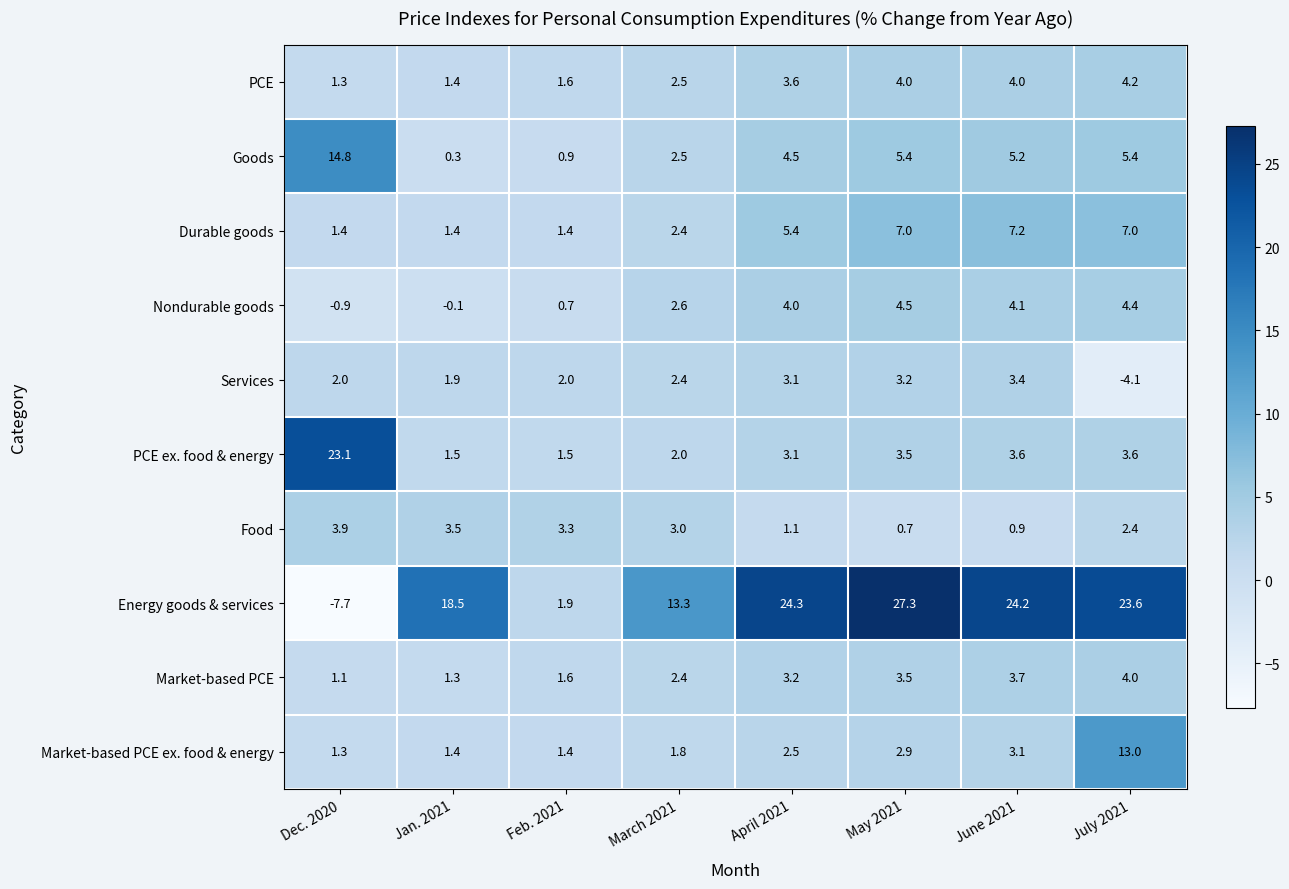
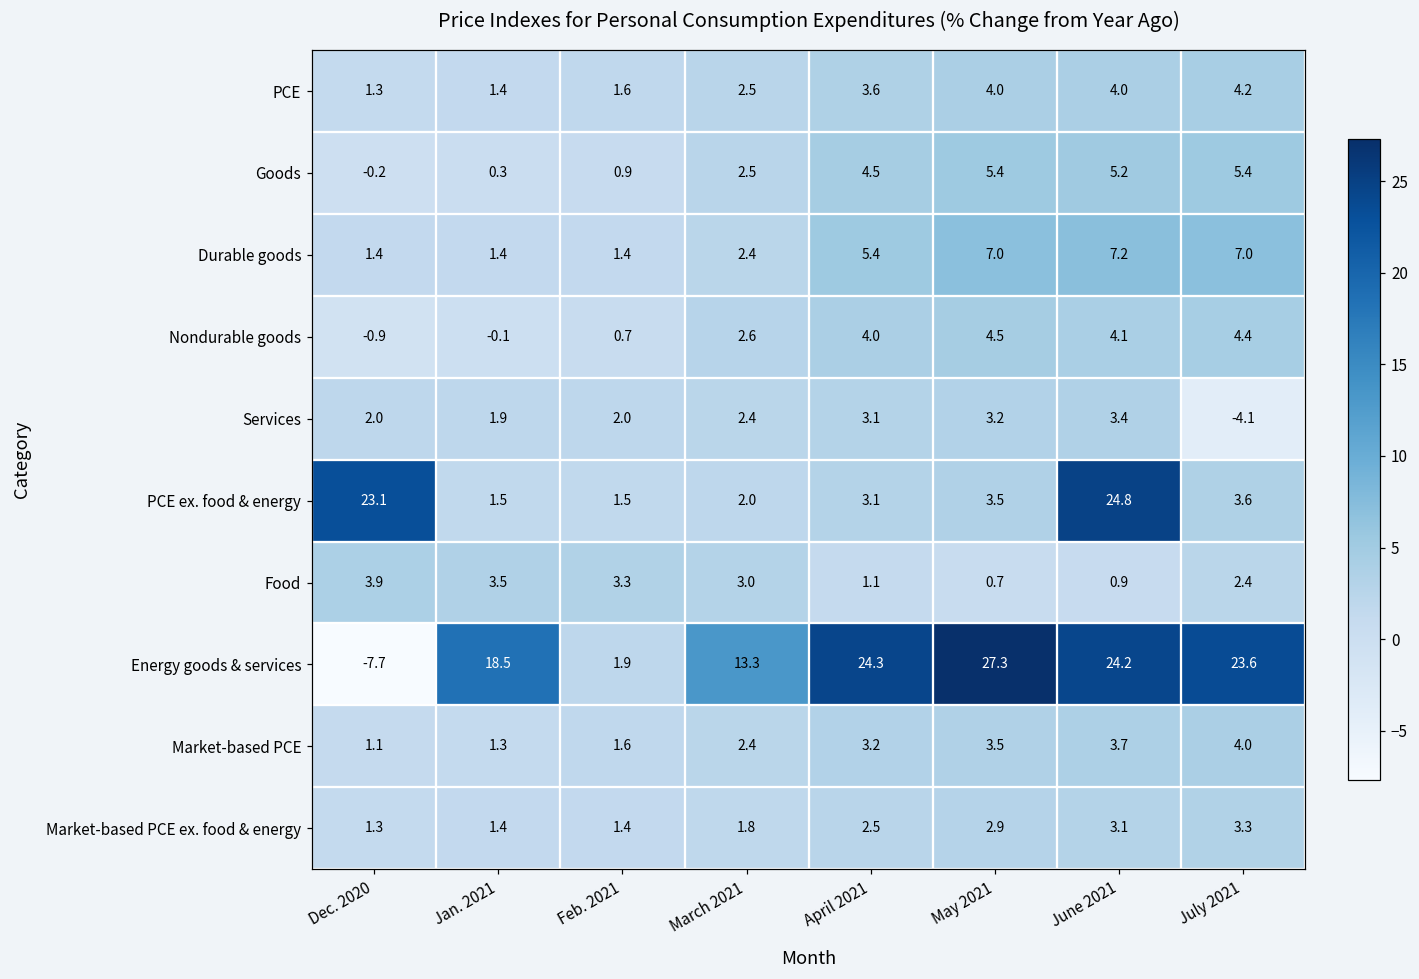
  {
    "PCE": {
      "Dec. 2020": 1.3,
      "Jan. 2021": 1.4,
      "Feb. 2021": 1.6,
      "March 2021": 2.5,
      "April 2021": 3.6,
      "May 2021": 4.0,
      "June 2021": 4.0,
      "July 2021": 4.2
    },
    "Goods": {
-     "Dec. 2020": 14.8,
+     "Dec. 2020": -0.2,
      "Jan. 2021": 0.3,
      "Feb. 2021": 0.9,
      "March 2021": 2.5,
      "April 2021": 4.5,
      "May 2021": 5.4,
      "June 2021": 5.2,
      "July 2021": 5.4
    },
    "Durable goods": {
      "Dec. 2020": 1.4,
      "Jan. 2021": 1.4,
      "Feb. 2021": 1.4,
      "March 2021": 2.4,
      "April 2021": 5.4,
      "May 2021": 7.0,
      "June 2021": 7.2,
      "July 2021": 7.0
    },
    "Nondurable goods": {
      "Dec. 2020": -0.9,
      "Jan. 2021": -0.1,
      "Feb. 2021": 0.7,
      "March 2021": 2.6,
      "April 2021": 4.0,
      "May 2021": 4.5,
      "June 2021": 4.1,
      "July 2021": 4.4
    },
    "Services": {
      "Dec. 2020": 2.0,
      "Jan. 2021": 1.9,
      "Feb. 2021": 2.0,
      "March 2021": 2.4,
      "April 2021": 3.1,
      "May 2021": 3.2,
      "June 2021": 3.4,
      "July 2021": -4.1
    },
    "PCE ex. food & energy": {
      "Dec. 2020": 23.1,
      "Jan. 2021": 1.5,
      "Feb. 2021": 1.5,
      "March 2021": 2.0,
      "April 2021": 3.1,
      "May 2021": 3.5,
-     "June 2021": 3.6,
+     "June 2021": 24.8,
      "July 2021": 3.6
    },
    "Food": {
      "Dec. 2020": 3.9,
      "Jan. 2021": 3.5,
      "Feb. 2021": 3.3,
      "March 2021": 3.0,
      "April 2021": 1.1,
      "May 2021": 0.7,
      "June 2021": 0.9,
      "July 2021": 2.4
    },
    "Energy goods & services": {
      "Dec. 2020": -7.7,
      "Jan. 2021": 18.5,
      "Feb. 2021": 1.9,
      "March 2021": 13.3,
      "April 2021": 24.3,
      "May 2021": 27.3,
      "June 2021": 24.2,
      "July 2021": 23.6
    },
    "Market-based PCE": {
      "Dec. 2020": 1.1,
      "Jan. 2021": 1.3,
      "Feb. 2021": 1.6,
      "March 2021": 2.4,
      "April 2021": 3.2,
      "May 2021": 3.5,
      "June 2021": 3.7,
      "July 2021": 4.0
    },
    "Market-based PCE ex. food & energy": {
      "Dec. 2020": 1.3,
      "Jan. 2021": 1.4,
      "Feb. 2021": 1.4,
      "March 2021": 1.8,
      "April 2021": 2.5,
      "May 2021": 2.9,
      "June 2021": 3.1,
-     "July 2021": 13.0
+     "July 2021": 3.3
    }
  }
